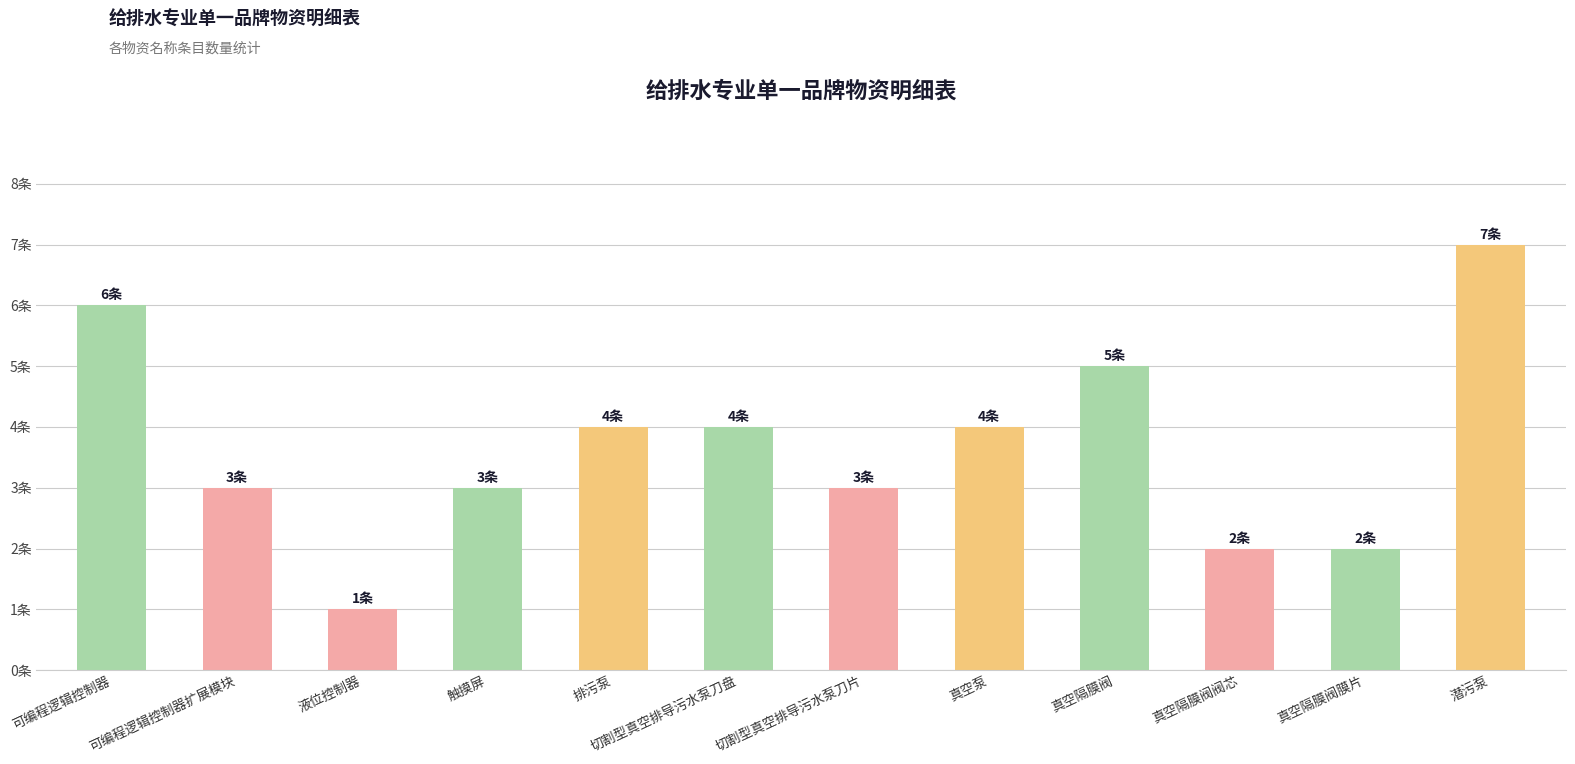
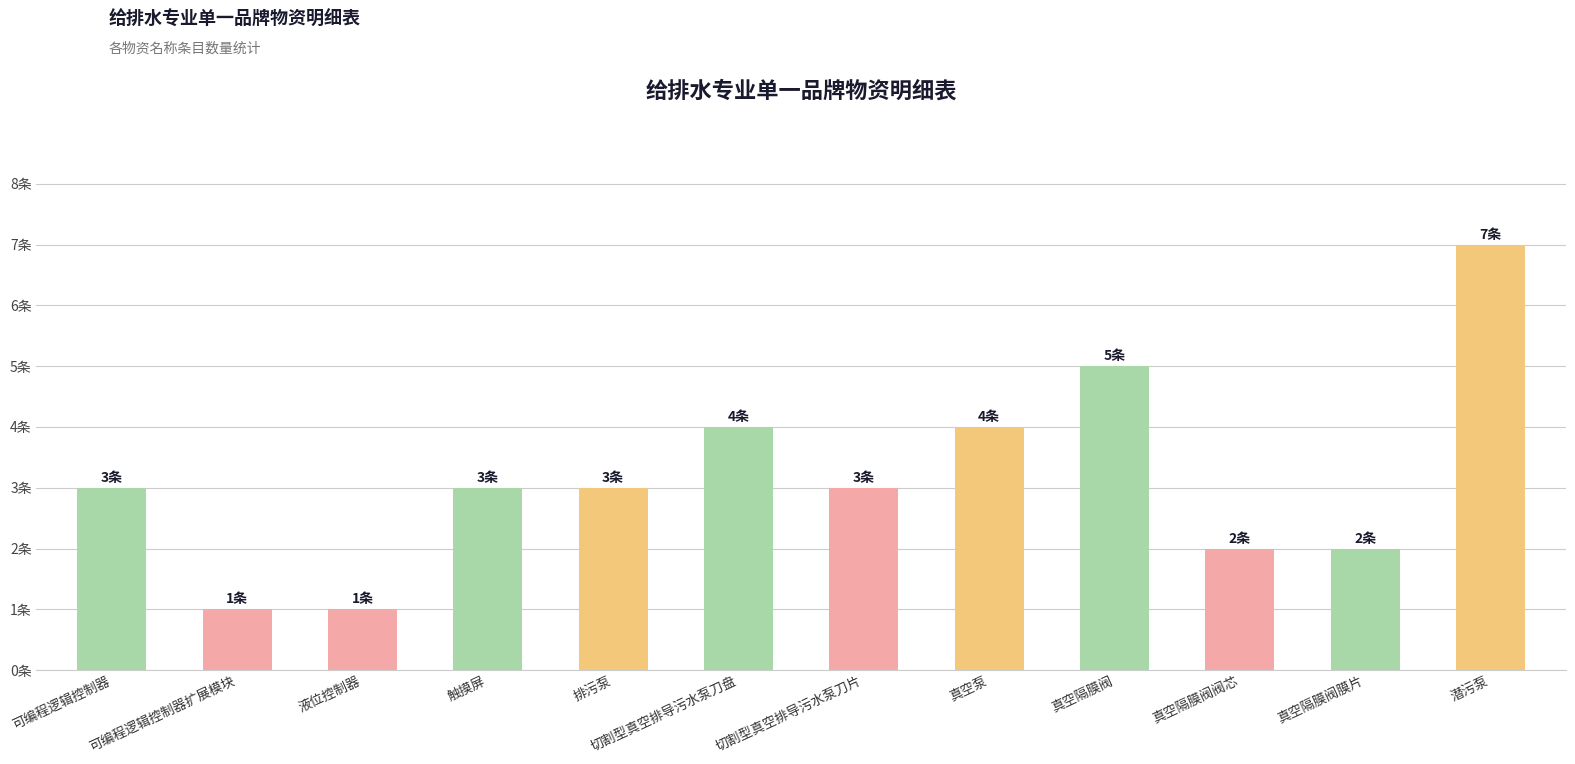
  {
-   "可编程逻辑控制器": "6条",
-   "可编程逻辑控制器扩展模块": "3条",
+   "可编程逻辑控制器": "3条",
+   "可编程逻辑控制器扩展模块": "1条",
    "液位控制器": "1条",
    "触摸屏": "3条",
-   "排污泵": "4条",
+   "排污泵": "3条",
    "切割型真空排导污水泵刀盘": "4条",
    "切割型真空排导污水泵刀片": "3条",
    "真空泵": "4条",
    "真空隔膜阀": "5条",
    "真空隔膜阀阀芯": "2条",
    "真空隔膜阀膜片": "2条",
    "潜污泵": "7条"
  }
